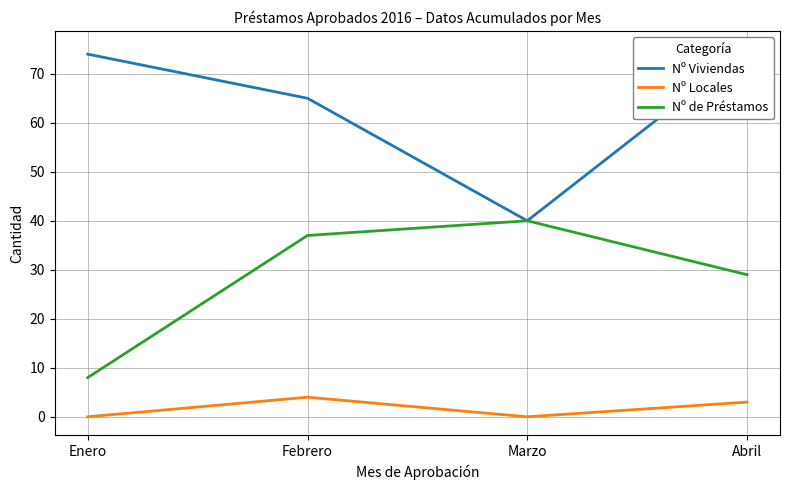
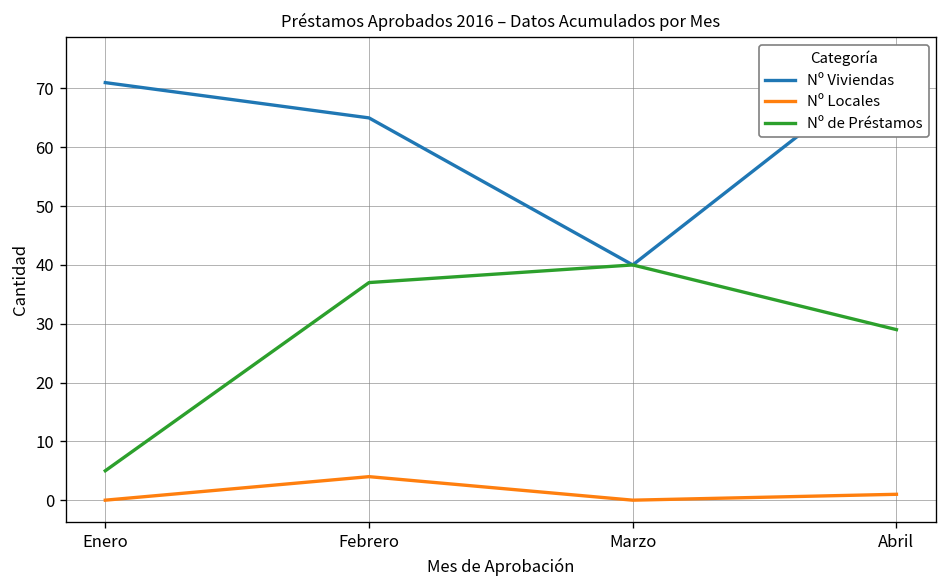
  {
    "Nº Viviendas": {
-     "Enero": 74,
+     "Enero": 71,
      "Febrero": 65
    },
    "Nº Locales": {
      "Enero": 0,
      "Febrero": 4,
      "Marzo": 0,
-     "Abril": 3
+     "Abril": 1
    },
    "Nº de Préstamos": {
-     "Enero": 8,
+     "Enero": 5,
      "Febrero": 37,
      "Abril": 29
    }
  }
